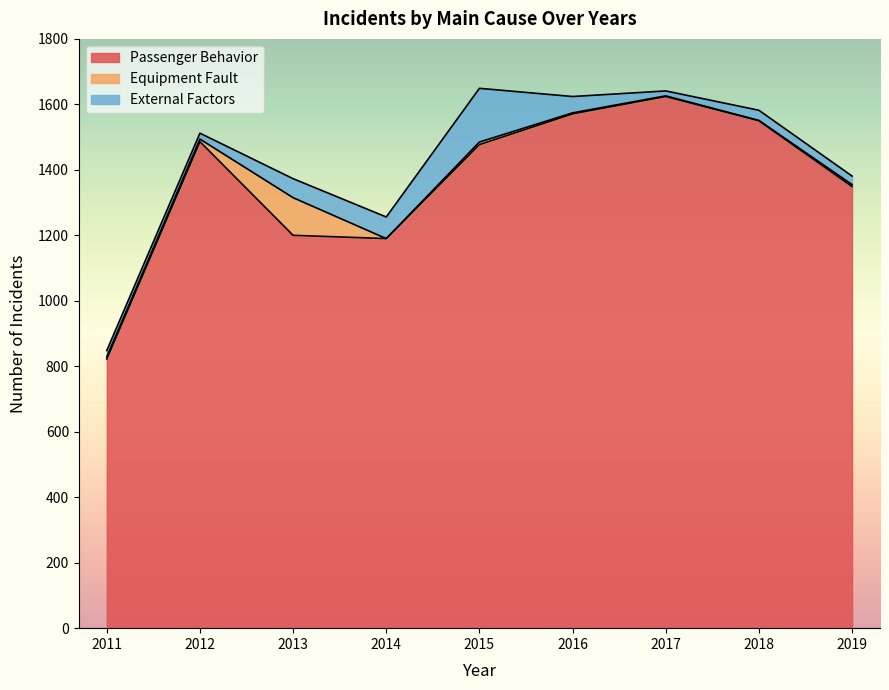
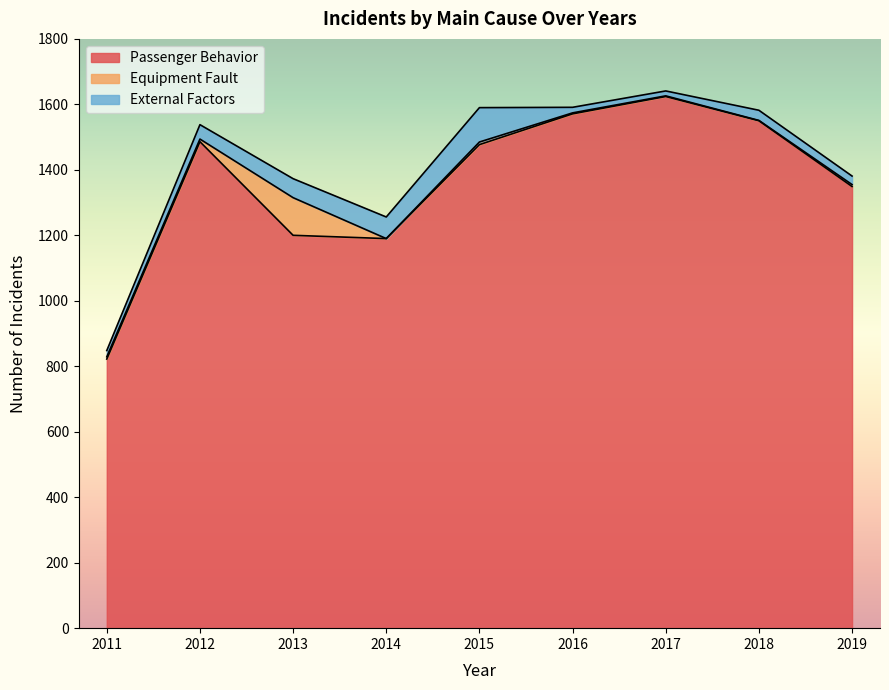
  {
    "Passenger Behavior": {
      "2012": 1490,
      "2013": 1200,
      "2015": 1480
    },
    "Equipment Fault": {
      "2012": 10,
      "2013": 120,
      "2015": 10
    },
    "External Factors": {
      "2011": 20,
-     "2012": 20,
+     "2012": 40,
      "2013": 60,
      "2014": 70,
-     "2015": 160,
-     "2016": 50,
+     "2015": 110,
+     "2016": 20,
      "2017": 20,
      "2018": 30,
      "2019": 30
    }
  }
